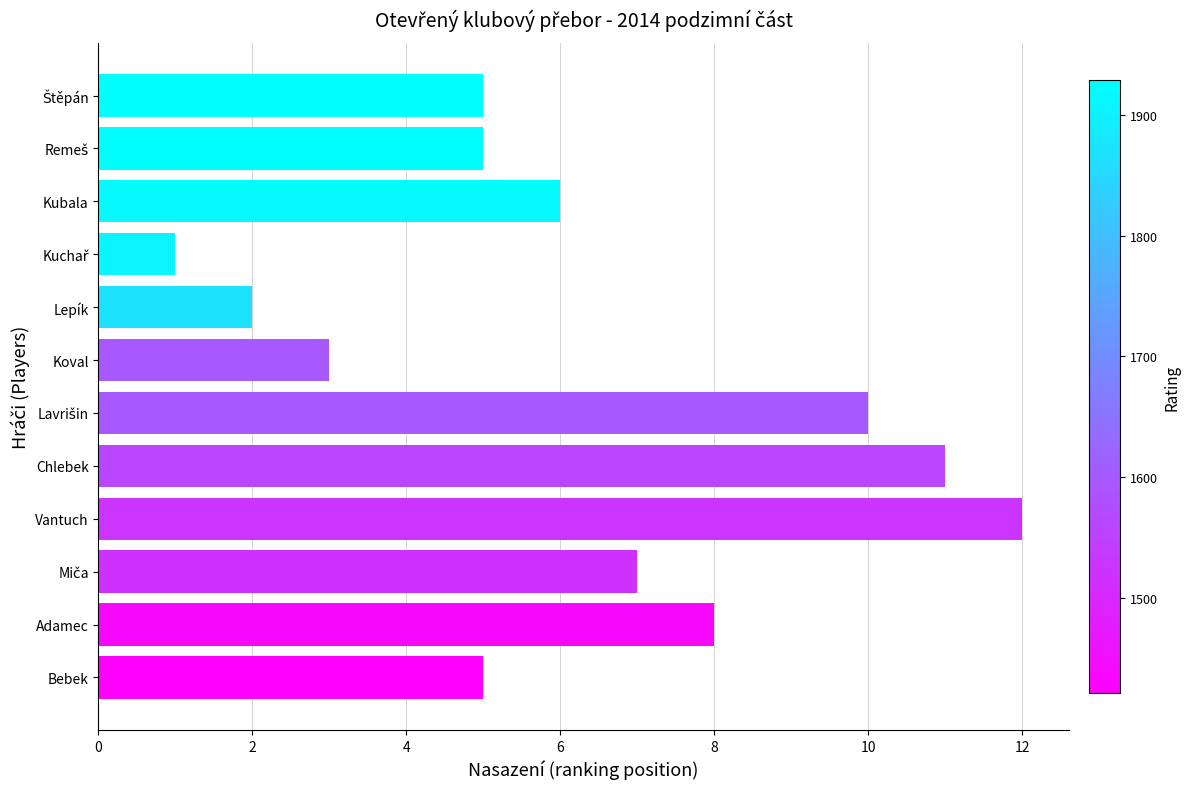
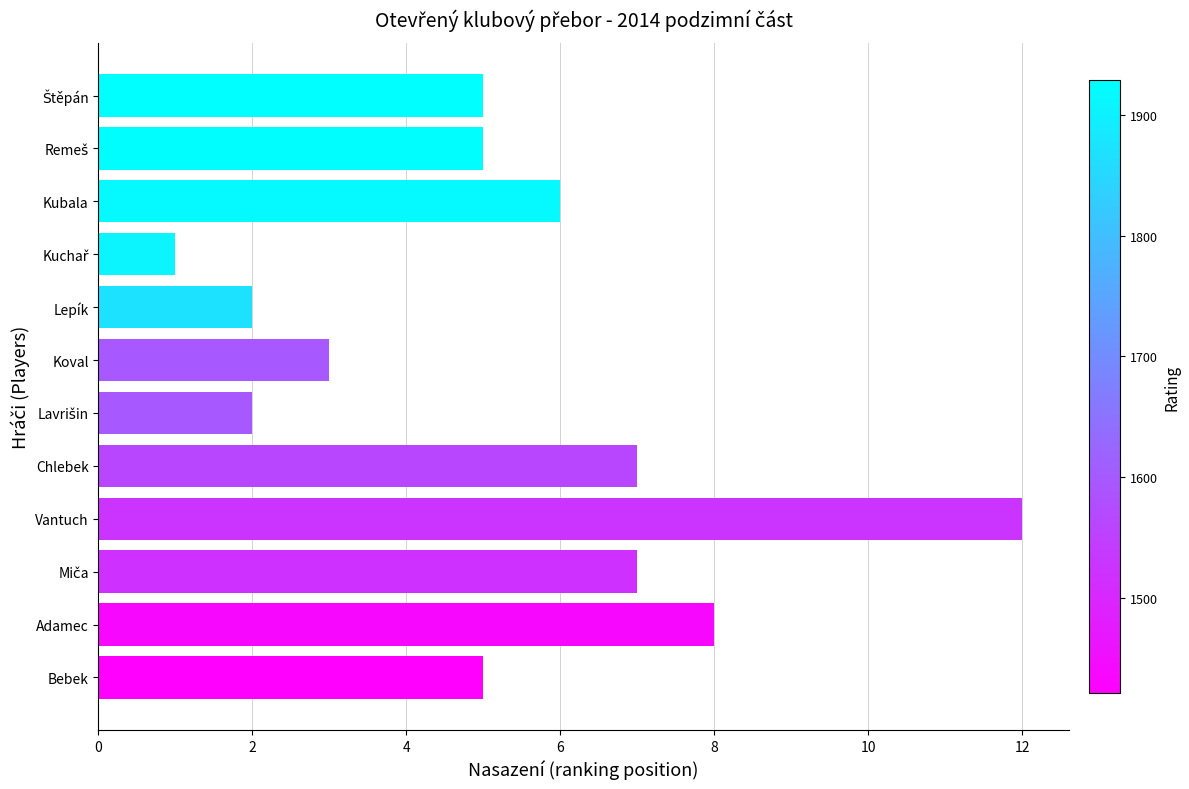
  {
    "Štěpán": 5,
    "Remeš": 5,
    "Kubala": 6,
    "Kuchař": 1,
    "Lepík": 2,
    "Koval": 3,
-   "Lavrišin": 10,
-   "Chlebek": 11,
+   "Lavrišin": 2,
+   "Chlebek": 7,
    "Vantuch": 12,
    "Miča": 7,
    "Adamec": 8,
    "Bebek": 5
  }
